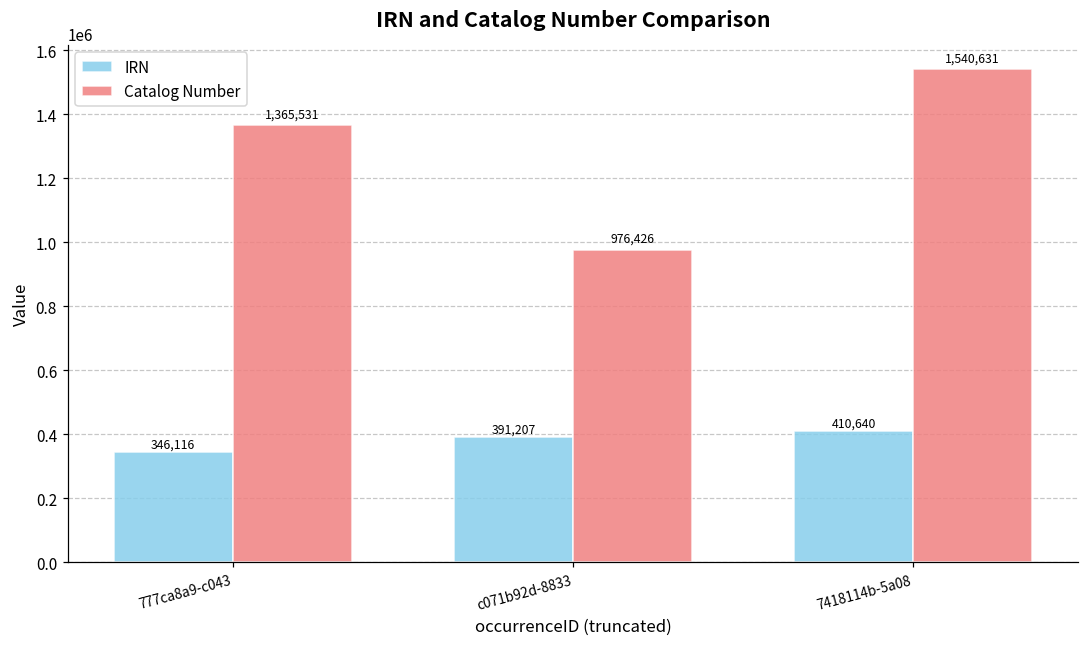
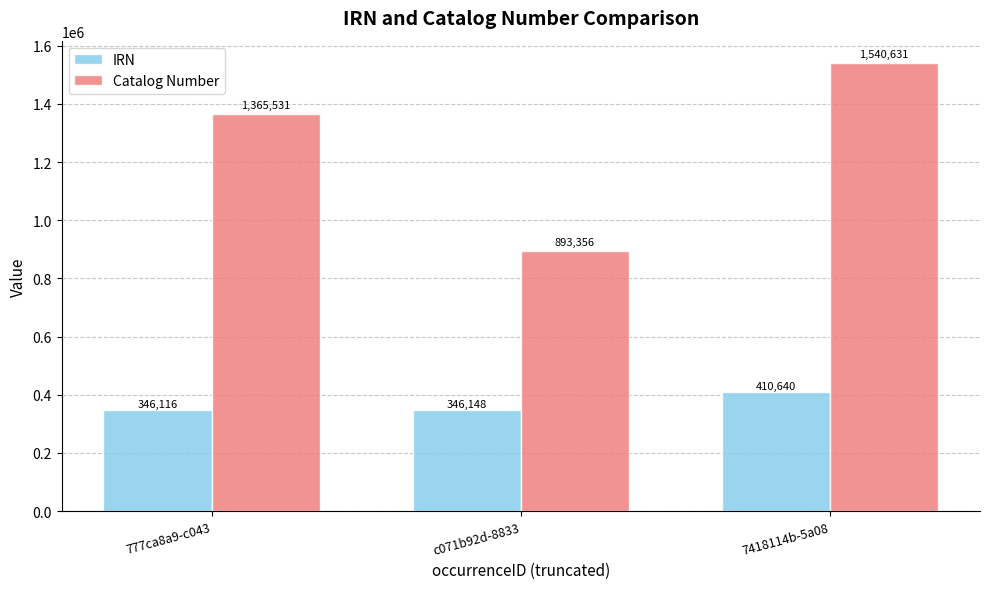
  {
    "IRN": {
      "777ca8a9-c043": "346,116",
-     "c071b92d-8833": "391,207",
+     "c071b92d-8833": "346,148",
      "7418114b-5a08": "410,640"
    },
    "Catalog Number": {
      "777ca8a9-c043": "1,365,531",
-     "c071b92d-8833": "976,426",
+     "c071b92d-8833": "893,356",
      "7418114b-5a08": "1,540,631"
    }
  }
